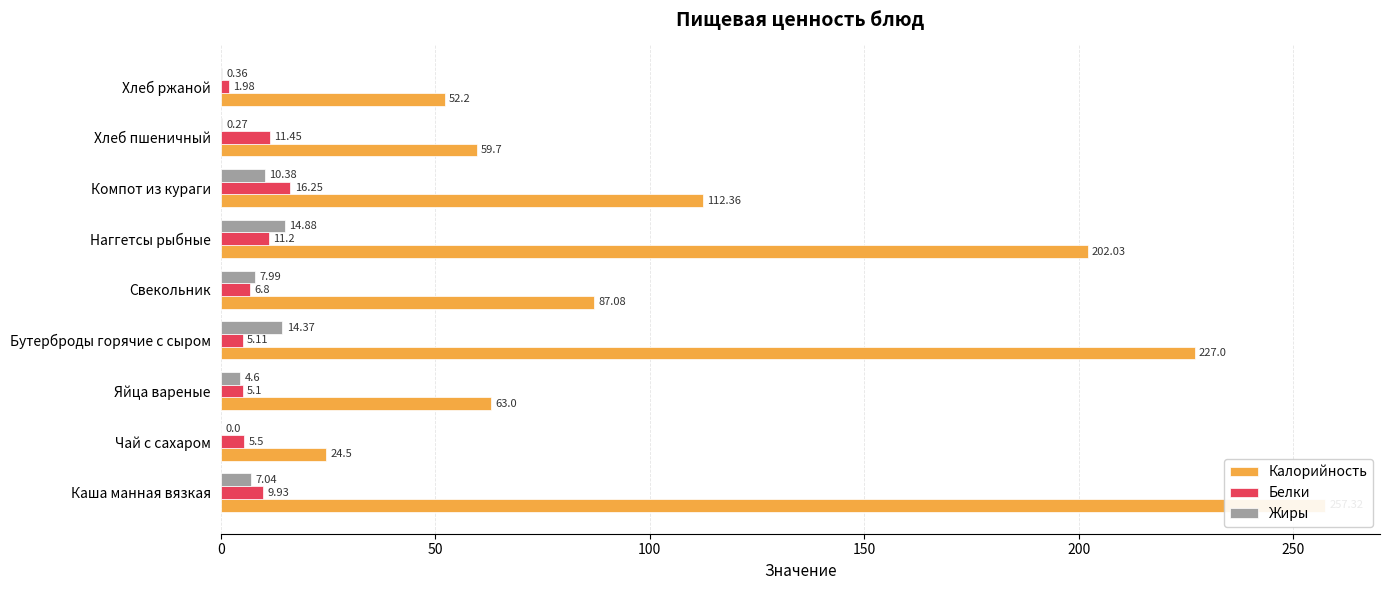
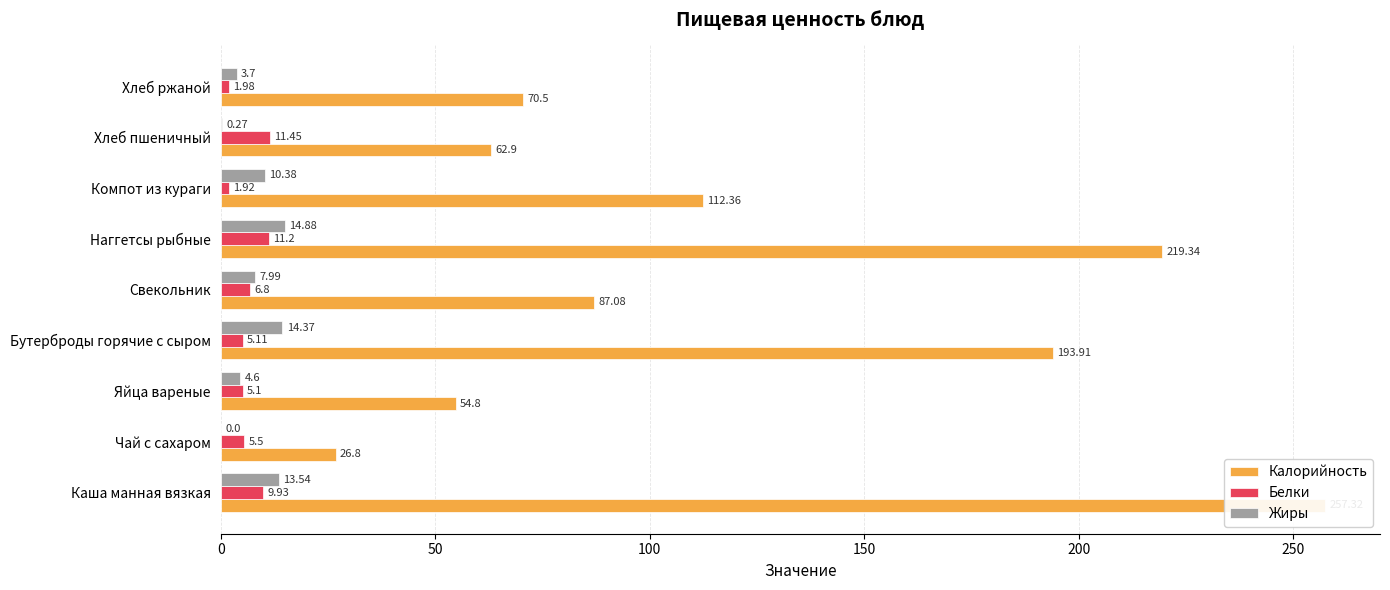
  {
    "Калорийность": {
-     "Хлеб ржаной": 52.2,
-     "Хлеб пшеничный": 59.7,
+     "Хлеб ржаной": 70.5,
+     "Хлеб пшеничный": 62.9,
      "Компот из кураги": 112.36,
-     "Наггетсы рыбные": 202.03,
+     "Наггетсы рыбные": 219.34,
      "Свекольник": 87.08,
-     "Бутерброды горячие с сыром": 227.0,
-     "Яйца вареные": 63.0,
-     "Чай с сахаром": 24.5
+     "Бутерброды горячие с сыром": 193.91,
+     "Яйца вареные": 54.8,
+     "Чай с сахаром": 26.8
    },
    "Белки": {
      "Хлеб ржаной": 1.98,
      "Хлеб пшеничный": 11.45,
-     "Компот из кураги": 16.25,
+     "Компот из кураги": 1.92,
      "Наггетсы рыбные": 11.2,
      "Свекольник": 6.8,
      "Бутерброды горячие с сыром": 5.11,
      "Яйца вареные": 5.1,
      "Чай с сахаром": 5.5,
      "Каша манная вязкая": 9.93
    },
    "Жиры": {
-     "Хлеб ржаной": 0.36,
+     "Хлеб ржаной": 3.7,
      "Хлеб пшеничный": 0.27,
      "Компот из кураги": 10.38,
      "Наггетсы рыбные": 14.88,
      "Свекольник": 7.99,
      "Бутерброды горячие с сыром": 14.37,
      "Яйца вареные": 4.6,
      "Чай с сахаром": 0.0,
-     "Каша манная вязкая": 7.04
+     "Каша манная вязкая": 13.54
    }
  }
